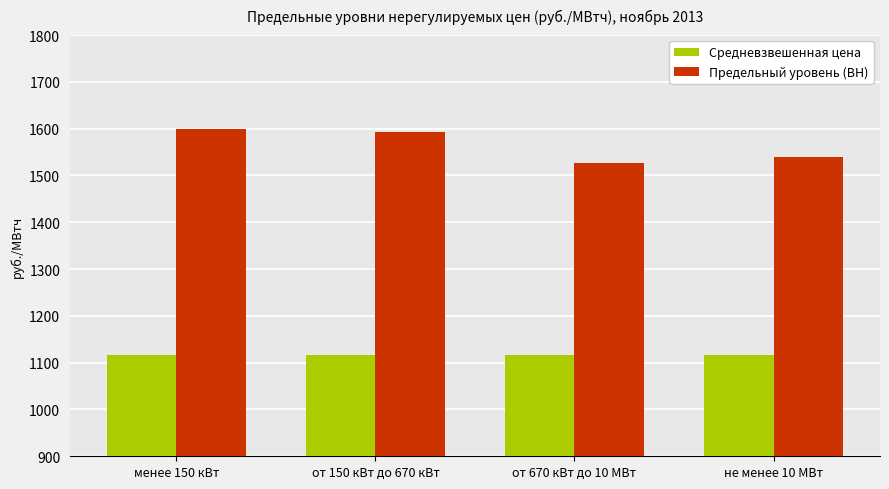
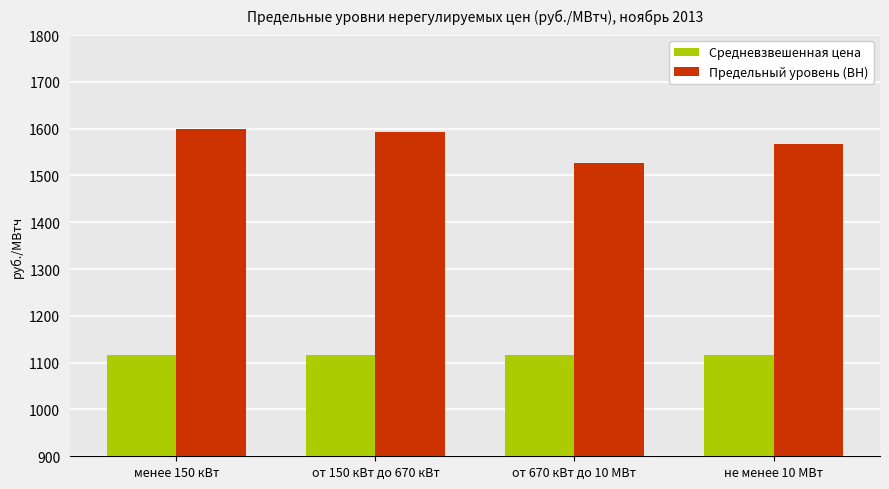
  {
    "Средневзвешенная цена": {
      "менее 150 кВт": 1120,
      "от 150 кВт до 670 кВт": 1120,
      "от 670 кВт до 10 МВт": 1120,
      "не менее 10 МВт": 1120
    },
    "Предельный уровень (ВН)": {
      "менее 150 кВт": 1600,
      "от 150 кВт до 670 кВт": 1590,
      "от 670 кВт до 10 МВт": 1530,
-     "не менее 10 МВт": 1540
+     "не менее 10 МВт": 1570
    }
  }
